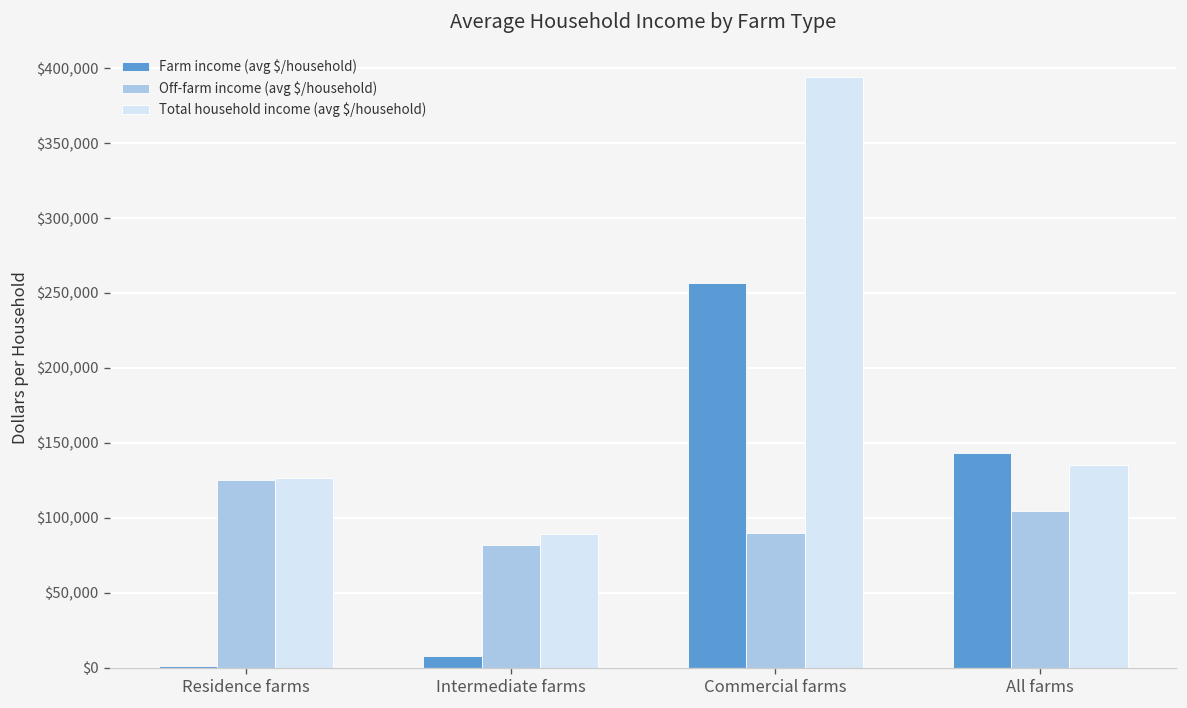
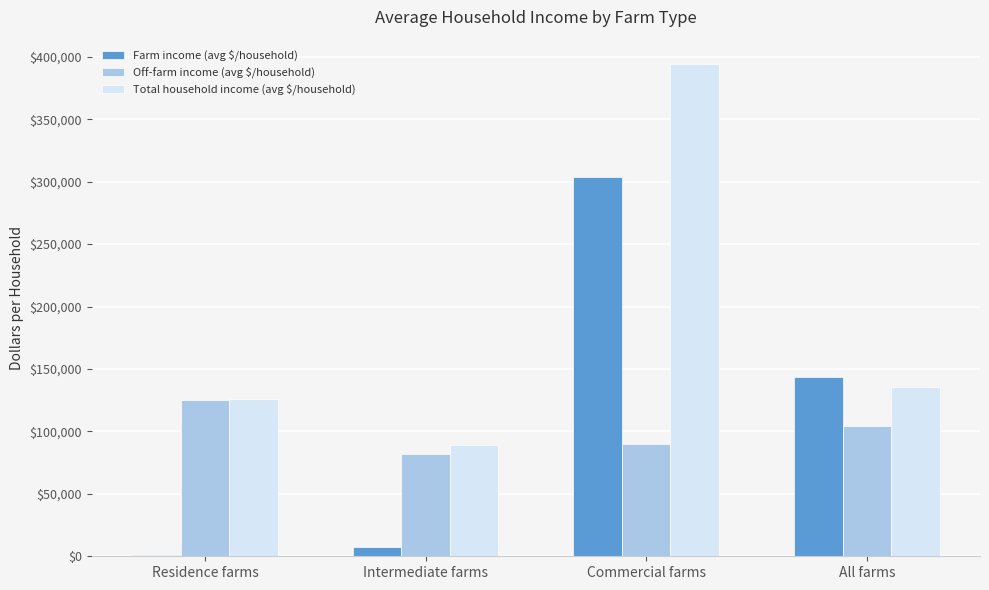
  {
    "Farm income (avg $/household)": {
      "Intermediate farms": "$7,000",
-     "Commercial farms": "$257,000",
+     "Commercial farms": "$304,000",
      "All farms": "$143,000"
    }
  }
